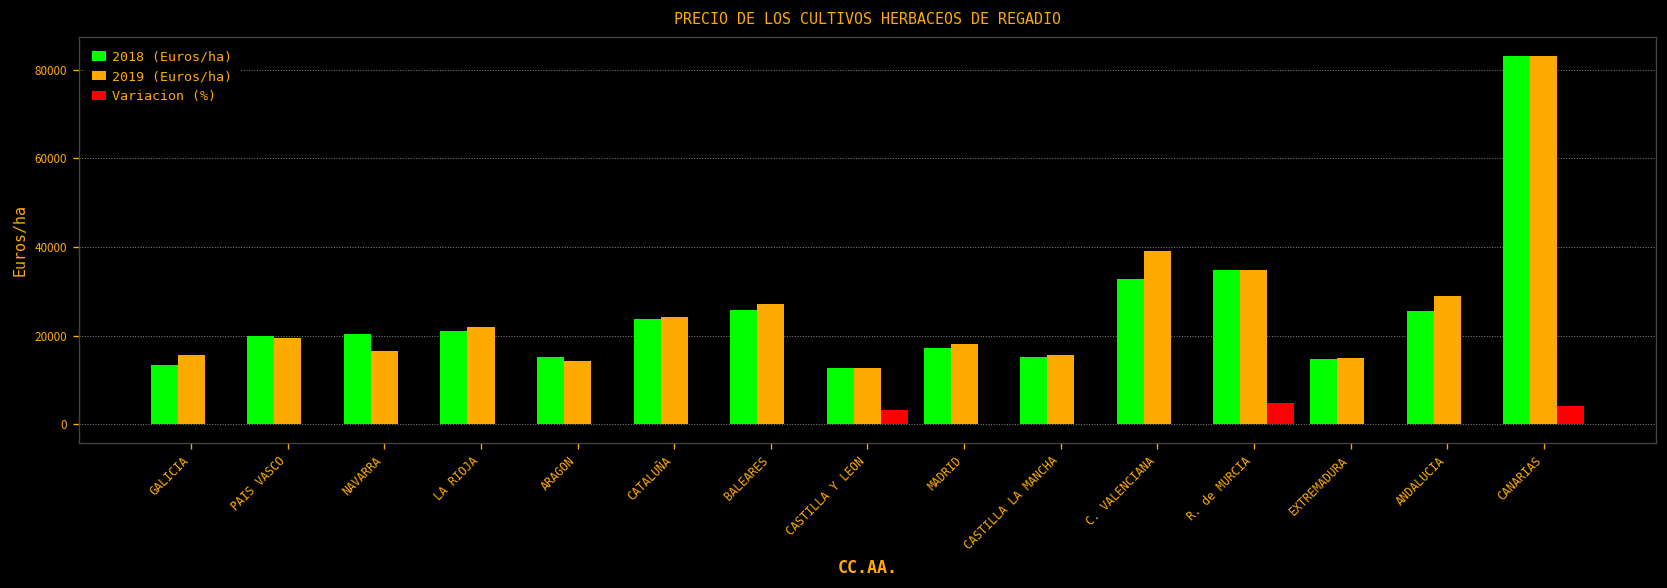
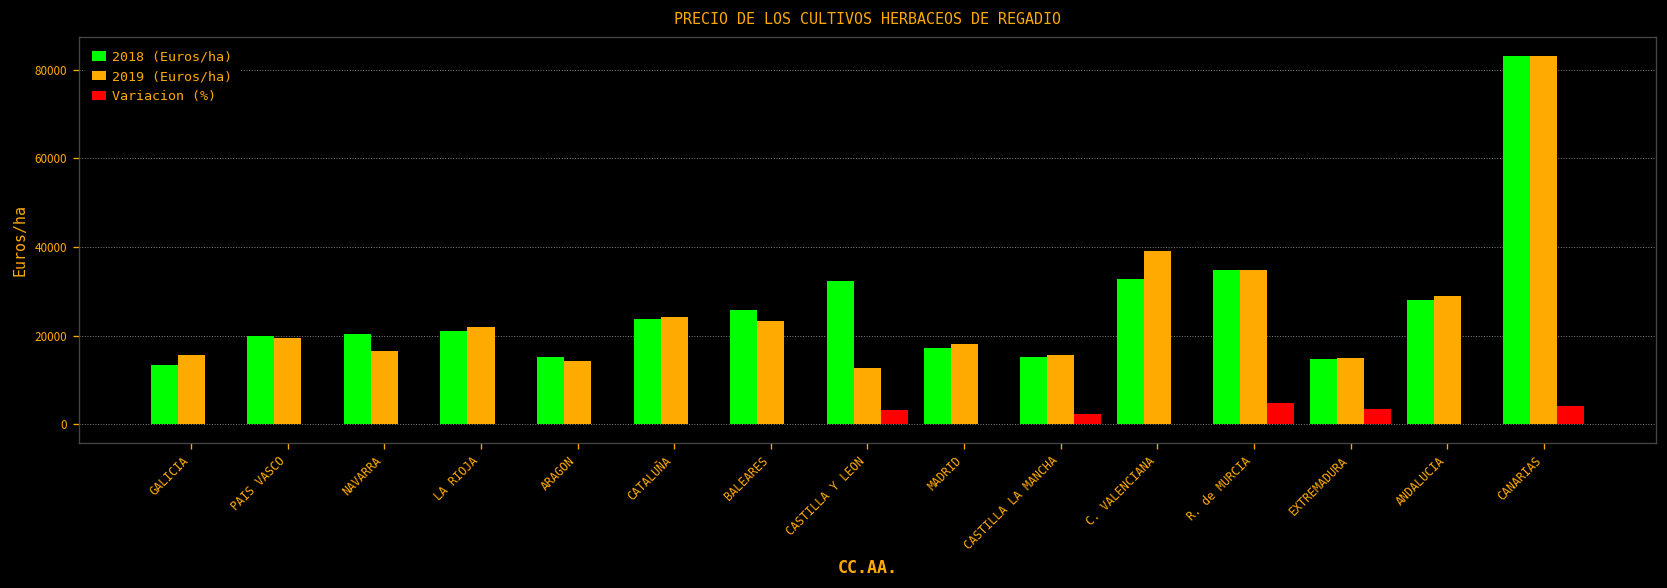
  {
    "2018 (Euros/ha)": {
      "GALICIA": 13000,
      "PAIS VASCO": 20000,
      "NAVARRA": 20000,
      "LA RIOJA": 21000,
      "ARAGON": 15000,
      "CATALUÑA": 24000,
      "BALEARES": 26000,
-     "CASTILLA Y LEON": 13000,
+     "CASTILLA Y LEON": 32000,
      "MADRID": 17000,
      "CASTILLA LA MANCHA": 15000,
      "C. VALENCIANA": 33000,
      "R. de MURCIA": 35000,
      "EXTREMADURA": 15000,
-     "ANDALUCIA": 25000,
+     "ANDALUCIA": 28000,
      "CANARIAS": 83000
    },
    "2019 (Euros/ha)": {
      "GALICIA": 16000,
      "PAIS VASCO": 19000,
      "NAVARRA": 17000,
      "LA RIOJA": 22000,
      "ARAGON": 14000,
      "CATALUÑA": 24000,
-     "BALEARES": 27000,
+     "BALEARES": 23000,
      "CASTILLA Y LEON": 13000,
      "MADRID": 18000,
      "CASTILLA LA MANCHA": 16000,
      "C. VALENCIANA": 39000,
      "R. de MURCIA": 35000,
      "EXTREMADURA": 15000,
      "ANDALUCIA": 29000,
      "CANARIAS": 83000
    },
    "Variacion (%)": {
      "CASTILLA Y LEON": 3000,
-     "CASTILLA LA MANCHA": 0,
+     "CASTILLA LA MANCHA": 2000,
      "R. de MURCIA": 5000,
-     "EXTREMADURA": 0,
+     "EXTREMADURA": 3000,
      "CANARIAS": 4000
    }
  }
